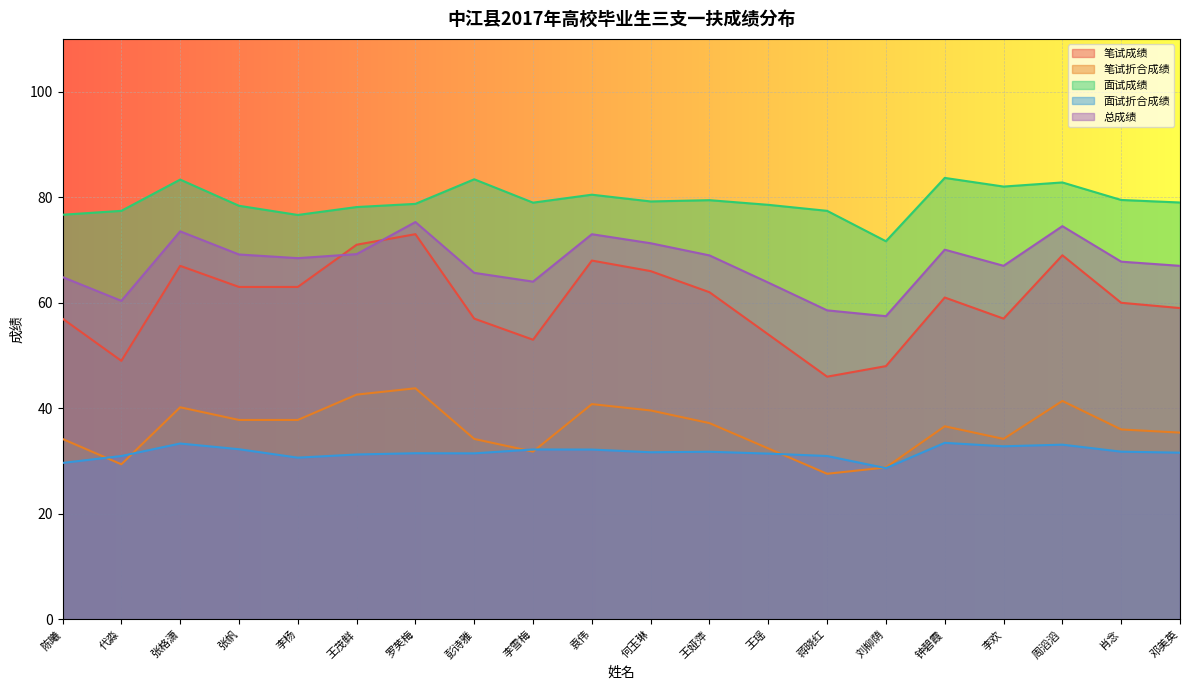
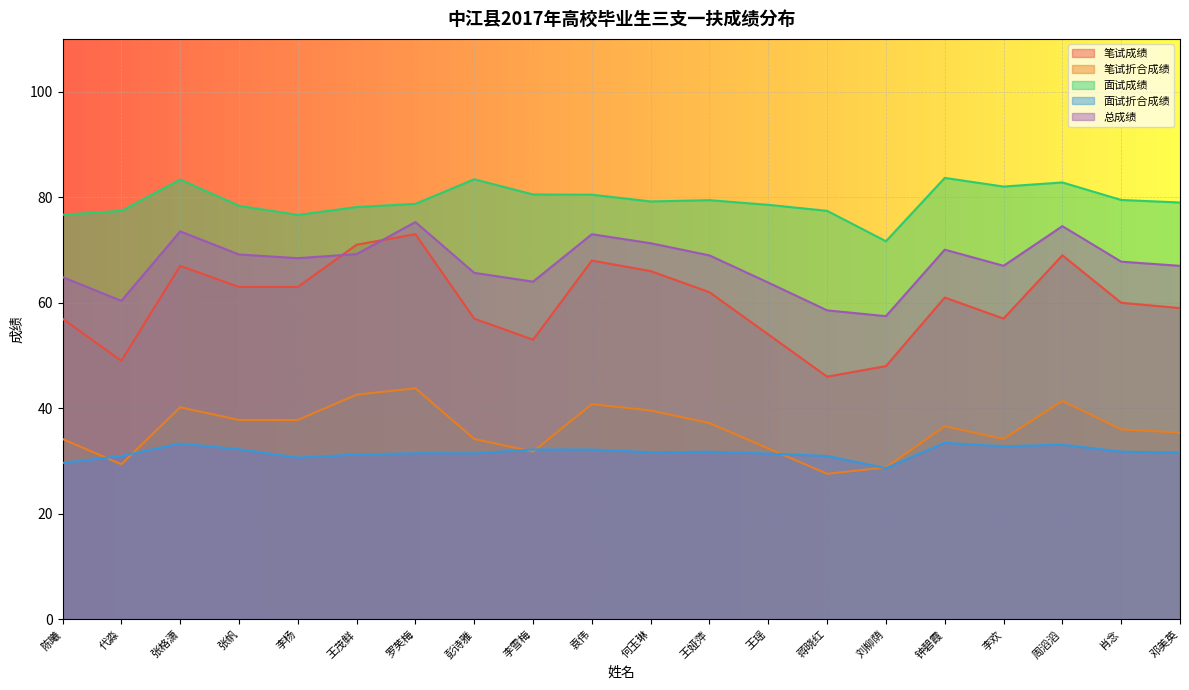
  {
    "面试成绩": {
      "陈曦": 77,
      "代淼": 77,
      "张格潇": 83,
      "张帆": 78,
      "李杨": 77,
      "王茂鲜": 78,
      "罗芙梅": 79,
      "彭诗雅": 83,
-     "李雪梅": 79,
+     "李雪梅": 81,
      "袁伟": 80,
      "何玉琳": 79,
      "王娅萍": 79,
      "王瑶": 79,
      "蒋晓红": 77,
      "刘柳荫": 72,
      "钟碧霞": 84,
      "李欢": 82,
      "周滔滔": 83,
      "肖念": 79,
      "邓美英": 79
    },
    "面试折合成绩": {
      "陈曦": 30,
      "代淼": 31,
      "张格潇": 33,
      "张帆": 32,
      "李杨": 31,
      "王茂鲜": 31,
      "罗芙梅": 31,
      "彭诗雅": 31,
      "袁伟": 32,
      "何玉琳": 32,
      "王娅萍": 32,
      "王瑶": 31,
      "蒋晓红": 31,
      "钟碧霞": 33,
      "李欢": 33,
      "周滔滔": 33,
      "肖念": 32,
      "邓美英": 32
    },
    "总成绩": {
      "陈曦": 65,
      "代淼": 60,
      "张格潇": 74,
      "张帆": 69,
      "李杨": 68,
      "王茂鲜": 69,
      "罗芙梅": 75,
      "彭诗雅": 66,
      "李雪梅": 64,
      "袁伟": 73,
      "何玉琳": 71,
      "王娅萍": 69,
      "王瑶": 64,
      "蒋晓红": 59,
      "刘柳荫": 57,
      "钟碧霞": 70,
      "李欢": 67,
      "周滔滔": 75,
      "肖念": 68,
      "邓美英": 67
    }
  }
